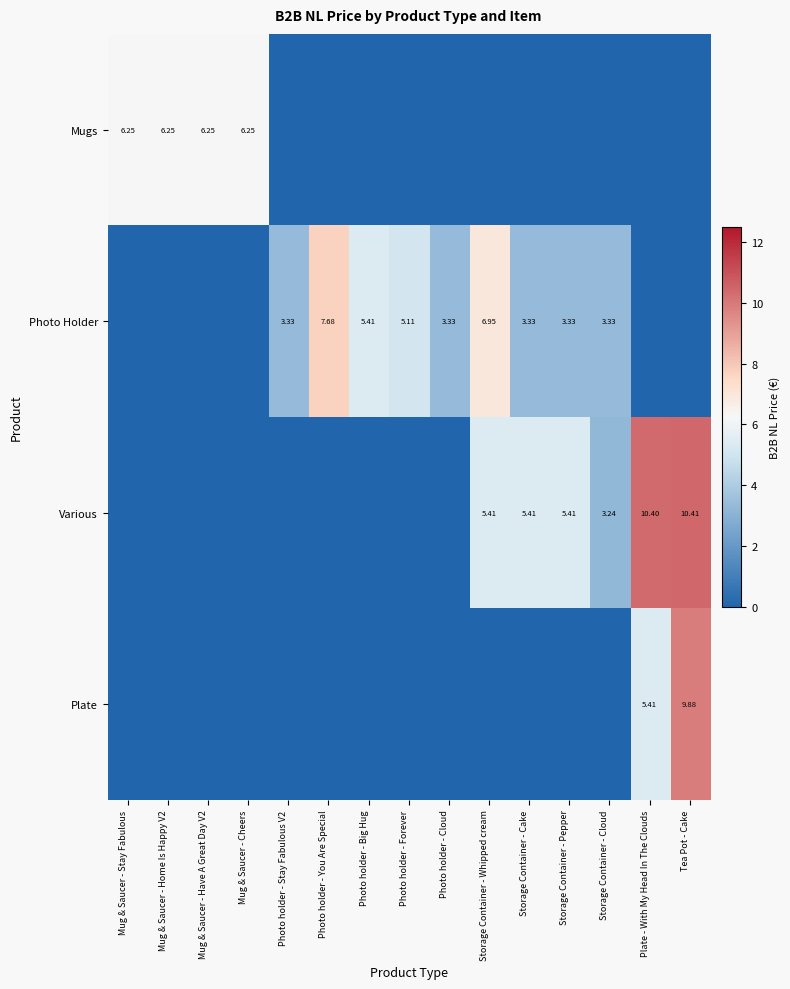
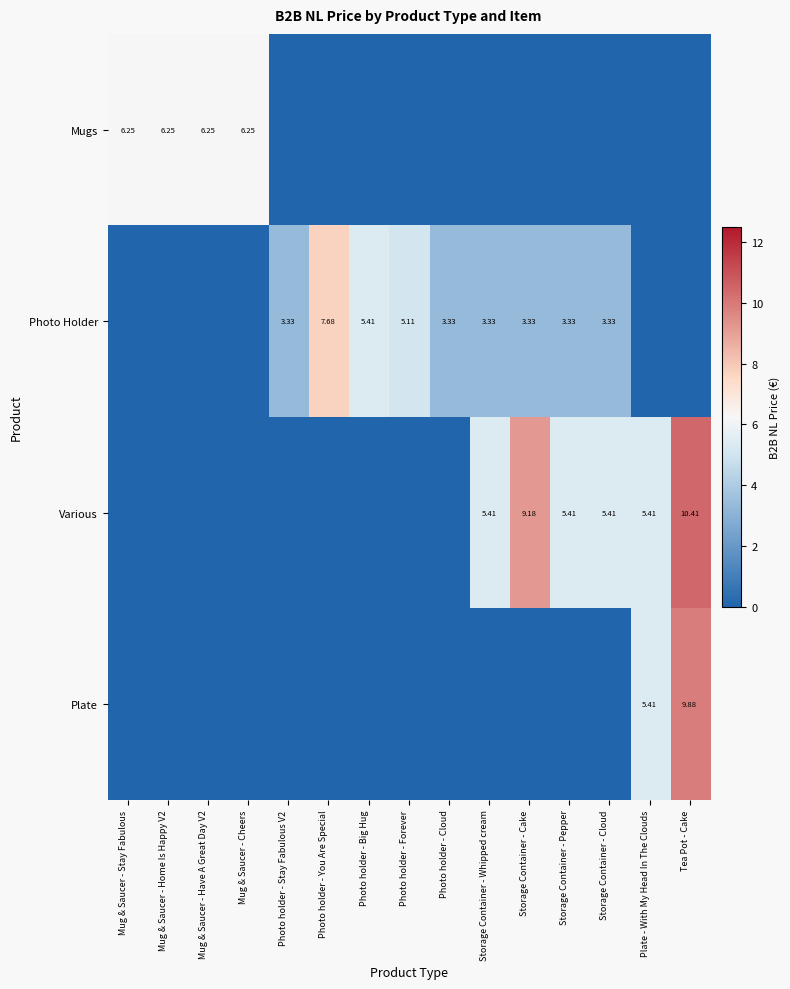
  {
    "Mugs": {
      "Mug & Saucer - Stay Fabulous": 6.25,
      "Mug & Saucer - Home Is Happy V2": 6.25,
      "Mug & Saucer - Have A Great Day V2": 6.25,
      "Mug & Saucer - Cheers": 6.25
    },
    "Photo Holder": {
      "Photo holder - Stay Fabulous V2": 3.33,
      "Photo holder - You Are Special": 7.68,
      "Photo holder - Big Hug": 5.41,
      "Photo holder - Forever": 5.11,
      "Photo holder - Cloud": 3.33,
-     "Storage Container - Whipped cream": 6.95,
+     "Storage Container - Whipped cream": 3.33,
      "Storage Container - Cake": 3.33,
      "Storage Container - Pepper": 3.33,
      "Storage Container - Cloud": 3.33
    },
    "Various": {
      "Storage Container - Whipped cream": 5.41,
-     "Storage Container - Cake": 5.41,
+     "Storage Container - Cake": 9.18,
      "Storage Container - Pepper": 5.41,
-     "Storage Container - Cloud": 3.24,
-     "Plate - With My Head In The Clouds": 10.40,
+     "Storage Container - Cloud": 5.41,
+     "Plate - With My Head In The Clouds": 5.41,
      "Tea Pot - Cake": 10.41
    },
    "Plate": {
      "Plate - With My Head In The Clouds": 5.41,
      "Tea Pot - Cake": 9.88
    }
  }
